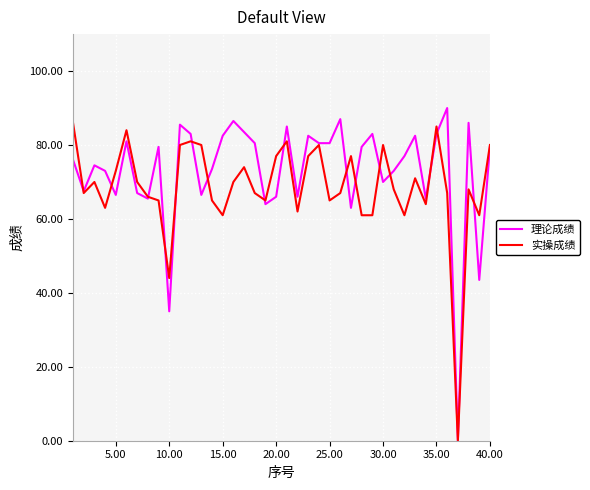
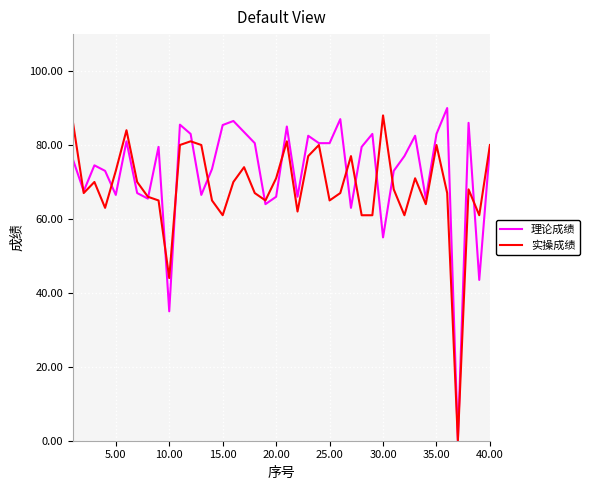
  {
    "理论成绩": {
      "5.00": 67,
      "10.00": 35,
-     "15.00": 83,
+     "15.00": 85,
      "20.00": 66,
      "25.00": 81,
-     "30.00": 70,
+     "30.00": 55,
      "35.00": 83
    },
    "实操成绩": {
      "5.00": 73,
      "10.00": 44,
      "15.00": 61,
-     "20.00": 77,
+     "20.00": 71,
      "25.00": 65,
-     "30.00": 80,
-     "35.00": 85
+     "30.00": 88,
+     "35.00": 80
    }
  }
